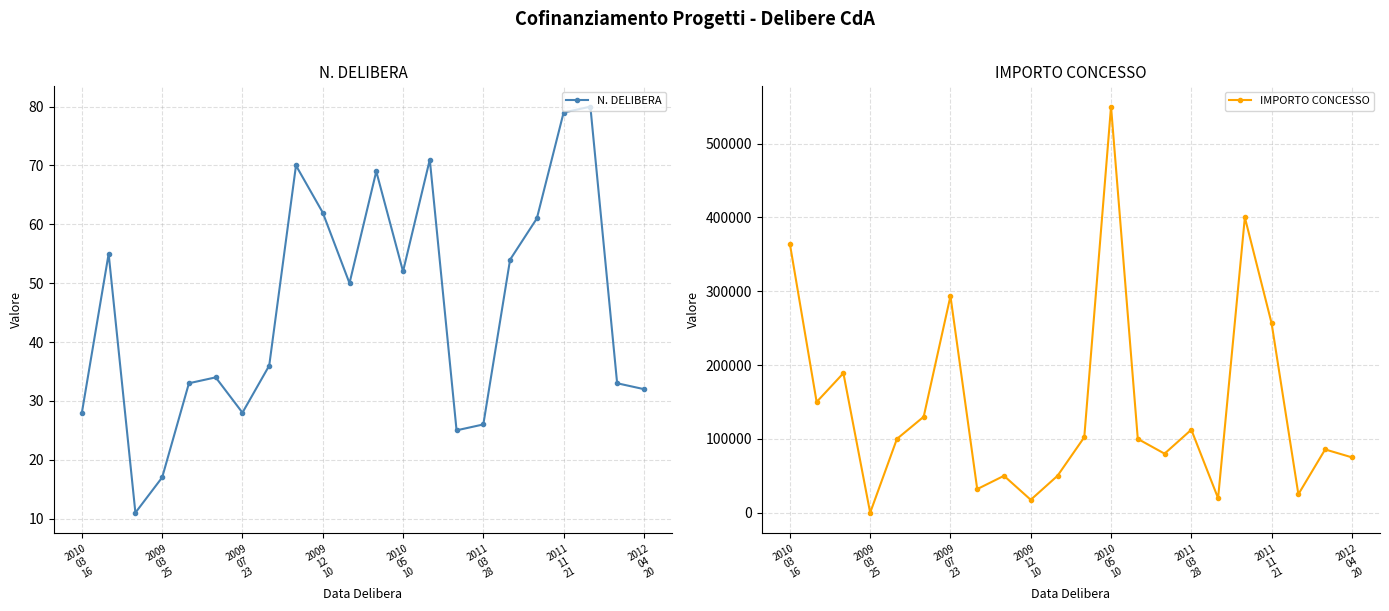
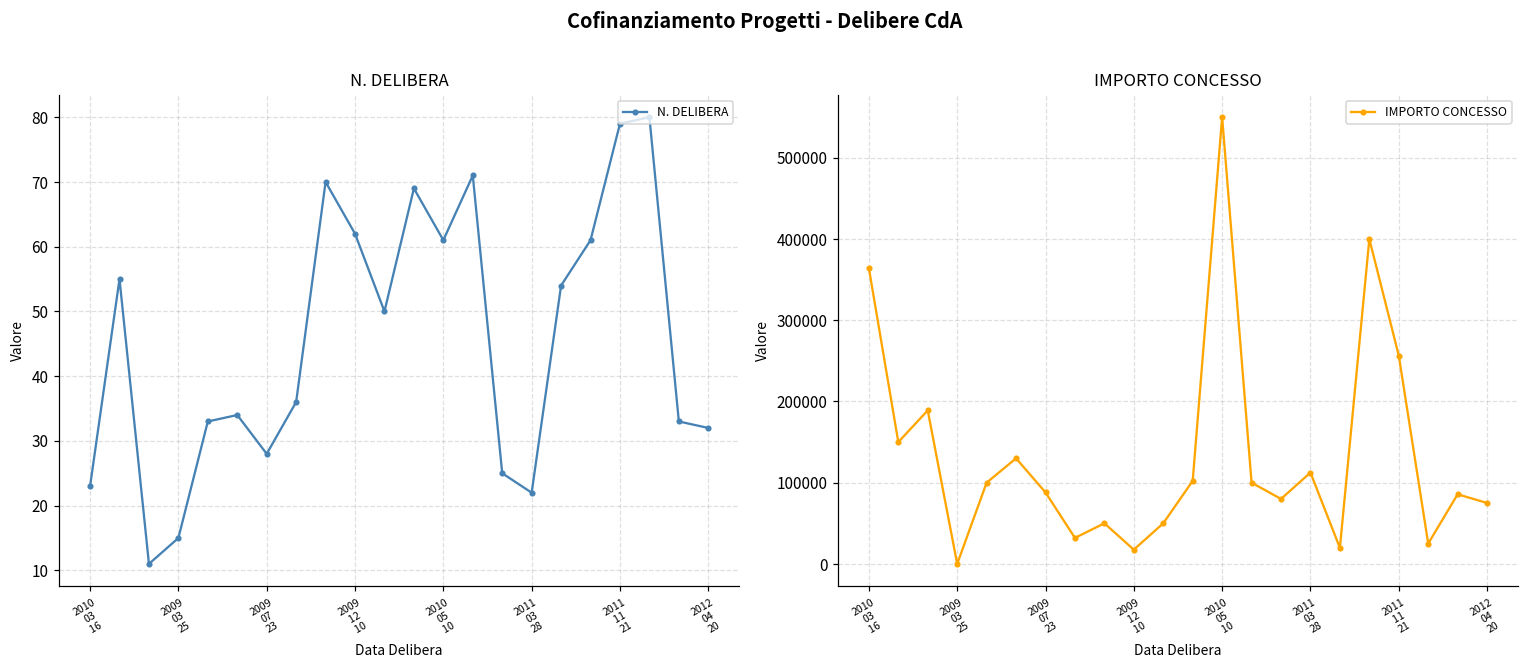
  {
    "N. DELIBERA": {
-     "2010 03 16": 28,
-     "2009 03 25": 17,
+     "2010 03 16": 23,
+     "2009 03 25": 15,
      "2009 07 23": 28,
      "2009 12 10": 62,
-     "2010 05 10": 52,
-     "2011 03 28": 26,
+     "2010 05 10": 61,
+     "2011 03 28": 22,
      "2011 11 21": 79,
      "2012 04 20": 32
    },
    "IMPORTO CONCESSO": {
      "2010 03 16": 360000,
      "2009 03 25": 0,
-     "2009 07 23": 290000,
+     "2009 07 23": 90000,
      "2009 12 10": 20000,
      "2010 05 10": 550000,
      "2011 03 28": 110000,
      "2011 11 21": 260000,
      "2012 04 20": 80000
    }
  }
